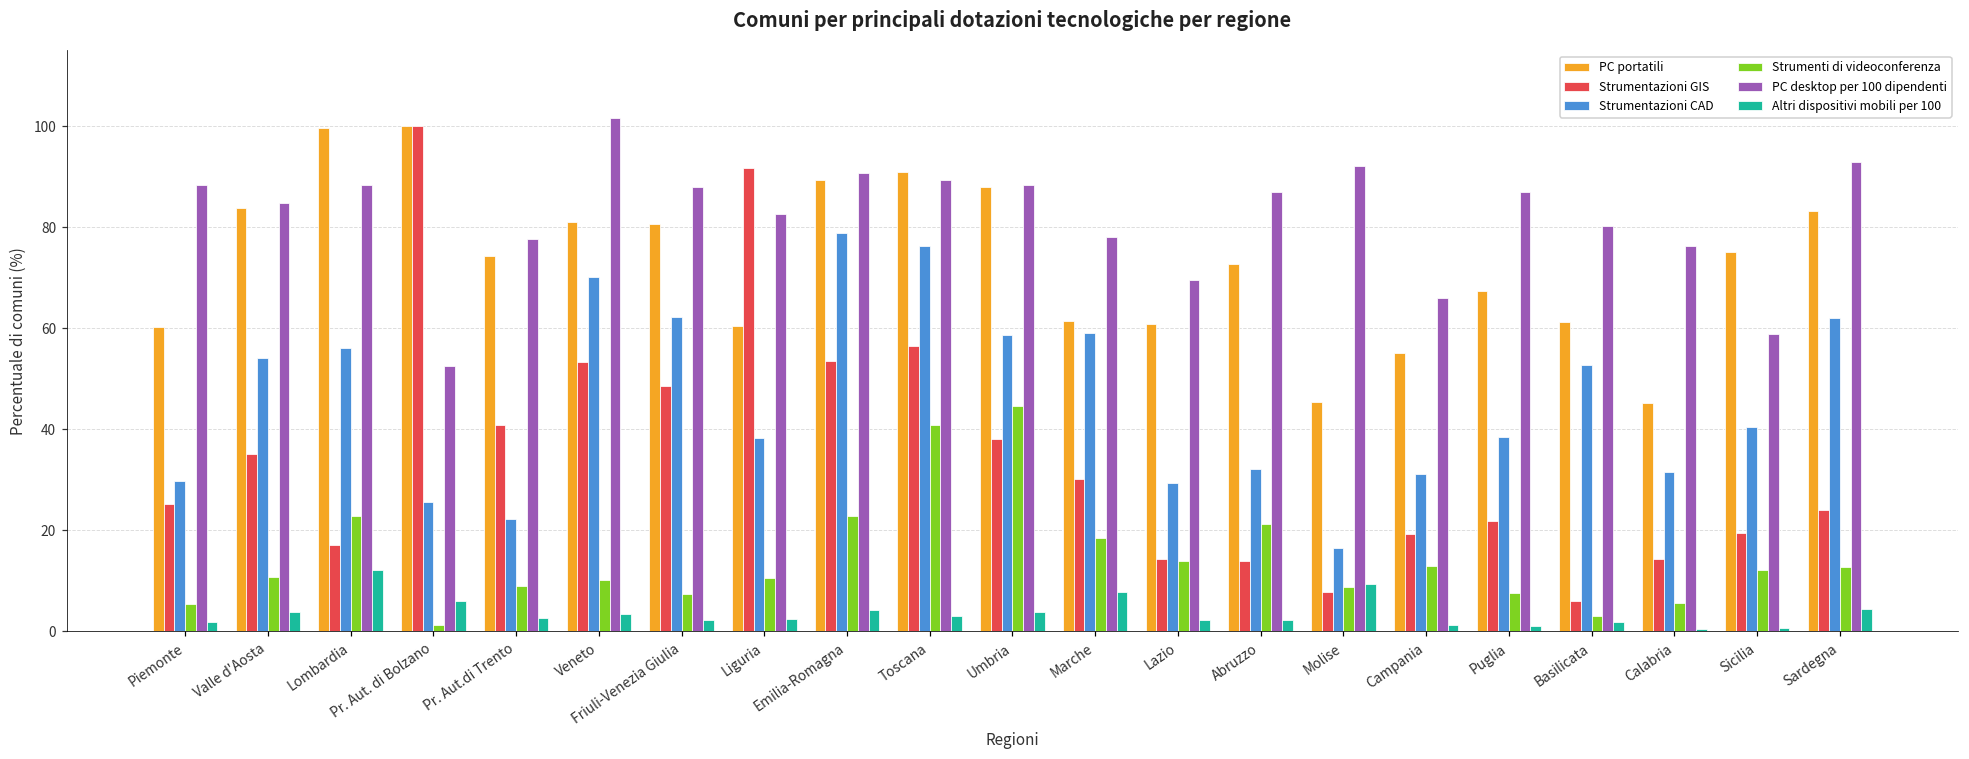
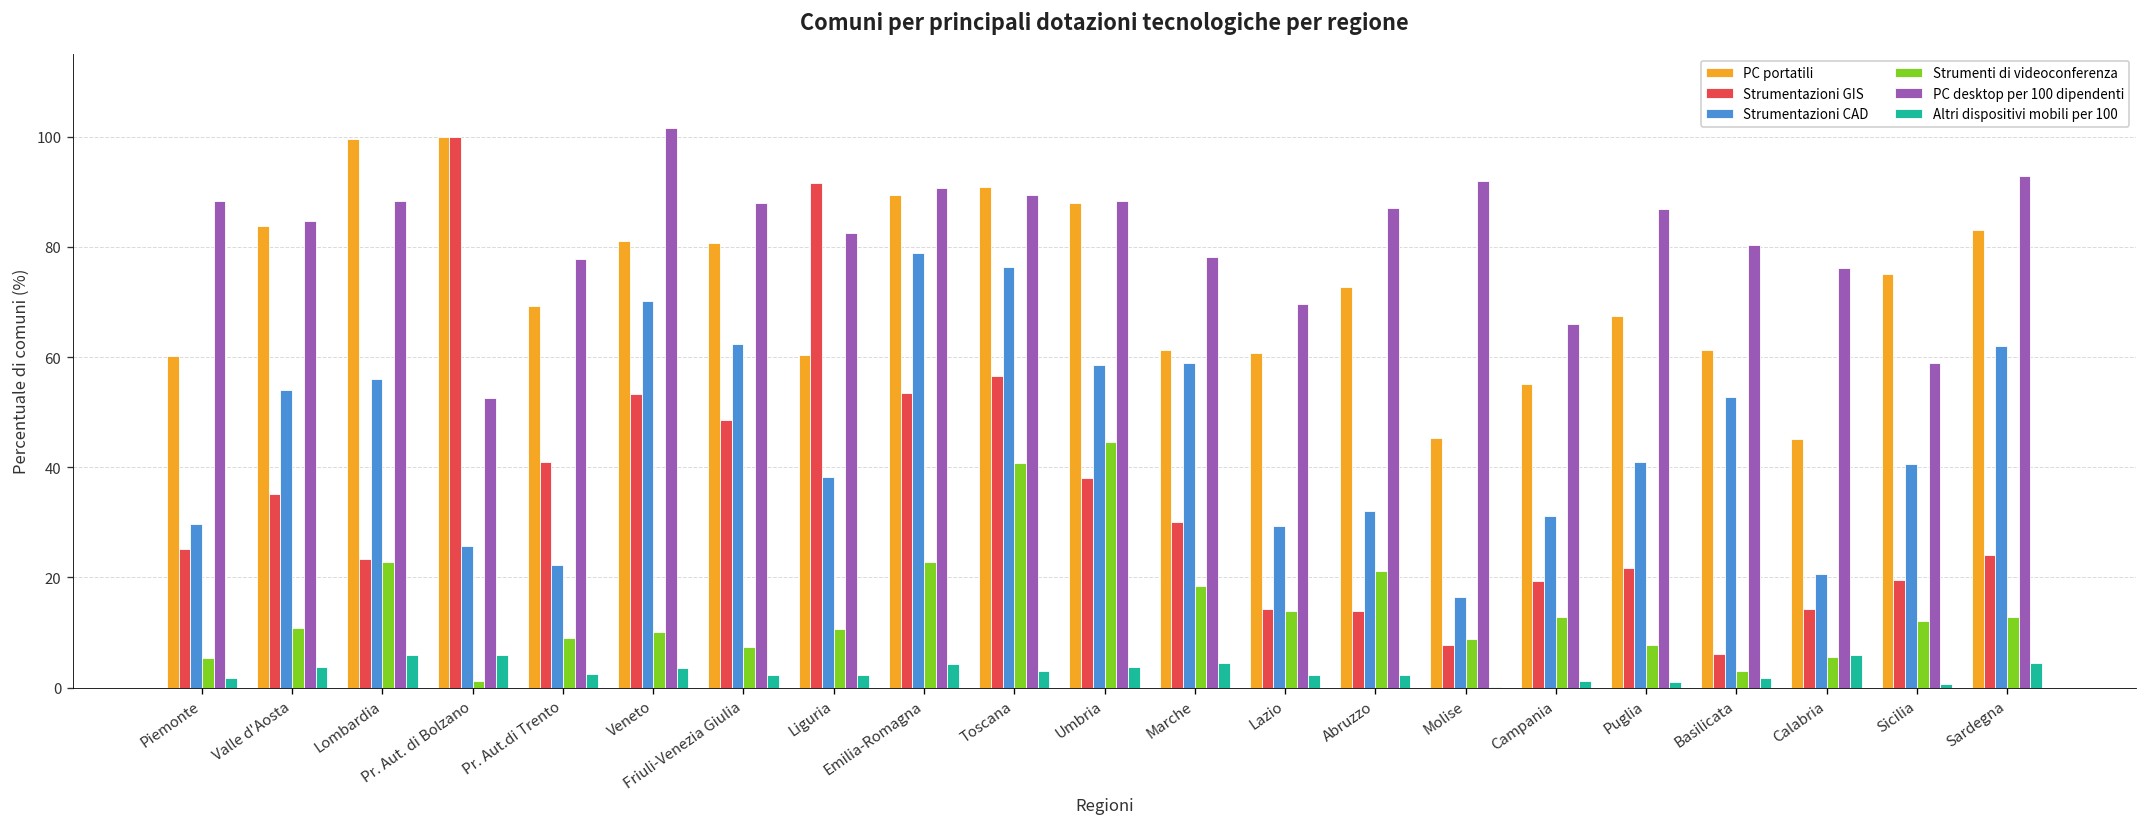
  {
    "PC portatili": {
      "Piemonte": 60,
      "Valle d'Aosta": 84,
      "Lombardia": 100,
      "Pr. Aut. di Bolzano": 100,
-     "Pr. Aut.di Trento": 74,
+     "Pr. Aut.di Trento": 69,
      "Veneto": 81,
      "Friuli-Venezia Giulia": 81,
      "Liguria": 60,
      "Emilia-Romagna": 89,
      "Toscana": 91,
      "Umbria": 88,
      "Marche": 61,
      "Lazio": 61,
      "Abruzzo": 73,
      "Molise": 45,
      "Campania": 55,
      "Puglia": 67,
      "Basilicata": 61,
      "Calabria": 45,
      "Sicilia": 75,
      "Sardegna": 83
    },
    "Strumentazioni GIS": {
      "Piemonte": 25,
      "Valle d'Aosta": 35,
-     "Lombardia": 17,
+     "Lombardia": 23,
      "Pr. Aut. di Bolzano": 100,
      "Pr. Aut.di Trento": 41,
      "Veneto": 53,
      "Friuli-Venezia Giulia": 49,
      "Liguria": 92,
      "Emilia-Romagna": 53,
      "Toscana": 56,
      "Umbria": 38,
      "Marche": 30,
      "Lazio": 14,
      "Abruzzo": 14,
      "Molise": 8,
      "Campania": 19,
      "Puglia": 22,
      "Basilicata": 6,
      "Calabria": 14,
      "Sicilia": 19,
      "Sardegna": 24
    },
    "Strumentazioni CAD": {
      "Piemonte": 30,
      "Valle d'Aosta": 54,
      "Lombardia": 56,
      "Pr. Aut. di Bolzano": 26,
      "Pr. Aut.di Trento": 22,
      "Veneto": 70,
      "Friuli-Venezia Giulia": 62,
      "Liguria": 38,
      "Emilia-Romagna": 79,
      "Toscana": 76,
      "Umbria": 59,
      "Marche": 59,
      "Lazio": 29,
      "Abruzzo": 32,
      "Molise": 16,
      "Campania": 31,
-     "Puglia": 38,
+     "Puglia": 41,
      "Basilicata": 53,
-     "Calabria": 32,
+     "Calabria": 21,
      "Sicilia": 41,
      "Sardegna": 62
    },
    "Strumenti di videoconferenza": {
      "Piemonte": 5,
      "Valle d'Aosta": 11,
      "Lombardia": 23,
      "Pr. Aut. di Bolzano": 1,
      "Pr. Aut.di Trento": 9,
      "Veneto": 10,
      "Friuli-Venezia Giulia": 7,
      "Liguria": 11,
      "Emilia-Romagna": 23,
      "Toscana": 41,
      "Umbria": 45,
      "Marche": 18,
      "Lazio": 14,
      "Abruzzo": 21,
      "Molise": 9,
      "Campania": 13,
      "Puglia": 8,
      "Basilicata": 3,
      "Calabria": 6,
      "Sicilia": 12,
      "Sardegna": 13
    },
    "PC desktop per 100 dipendenti": {
      "Piemonte": 88,
      "Valle d'Aosta": 85,
      "Lombardia": 88,
      "Pr. Aut. di Bolzano": 53,
      "Pr. Aut.di Trento": 78,
      "Veneto": 102,
      "Friuli-Venezia Giulia": 88,
      "Liguria": 83,
      "Emilia-Romagna": 91,
      "Toscana": 89,
      "Umbria": 88,
      "Marche": 78,
      "Lazio": 70,
      "Abruzzo": 87,
      "Molise": 92,
      "Campania": 66,
      "Puglia": 87,
      "Basilicata": 80,
      "Calabria": 76,
      "Sicilia": 59,
      "Sardegna": 93
    },
    "Altri dispositivi mobili per 100": {
      "Piemonte": 2,
      "Valle d'Aosta": 4,
-     "Lombardia": 12,
+     "Lombardia": 6,
      "Pr. Aut. di Bolzano": 6,
      "Pr. Aut.di Trento": 3,
      "Veneto": 3,
      "Friuli-Venezia Giulia": 2,
      "Liguria": 2,
      "Emilia-Romagna": 4,
      "Toscana": 3,
      "Umbria": 4,
-     "Marche": 8,
+     "Marche": 4,
      "Lazio": 2,
      "Abruzzo": 2,
-     "Molise": 9,
+     "Molise": 0,
      "Campania": 1,
      "Puglia": 1,
      "Basilicata": 2,
-     "Calabria": 0,
+     "Calabria": 6,
      "Sicilia": 1,
      "Sardegna": 4
    }
  }
